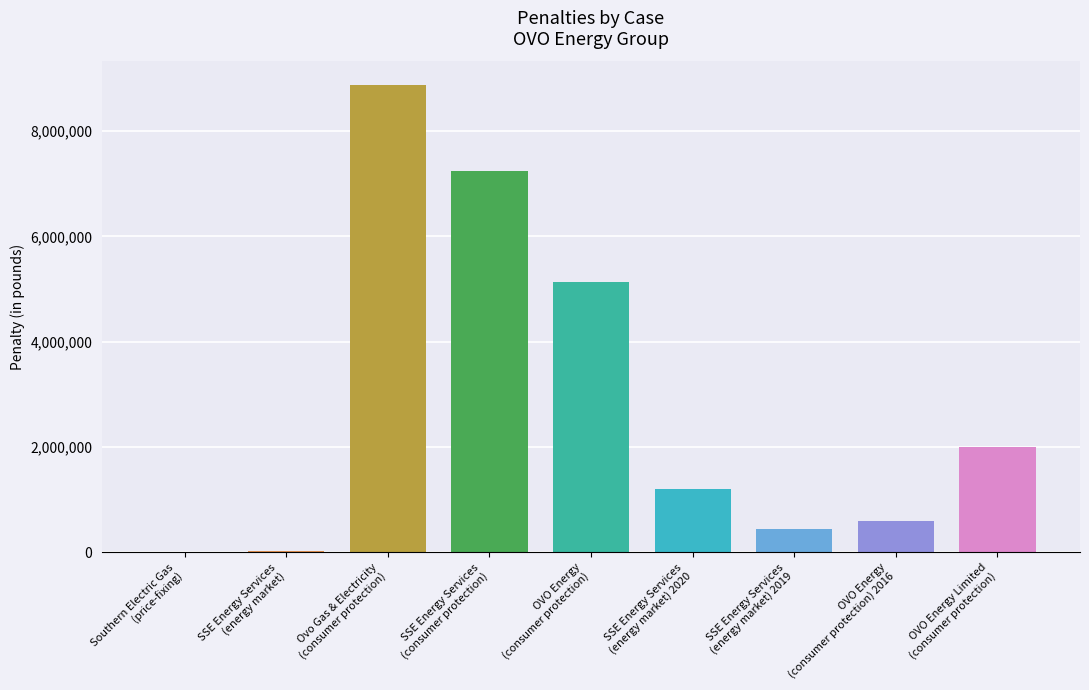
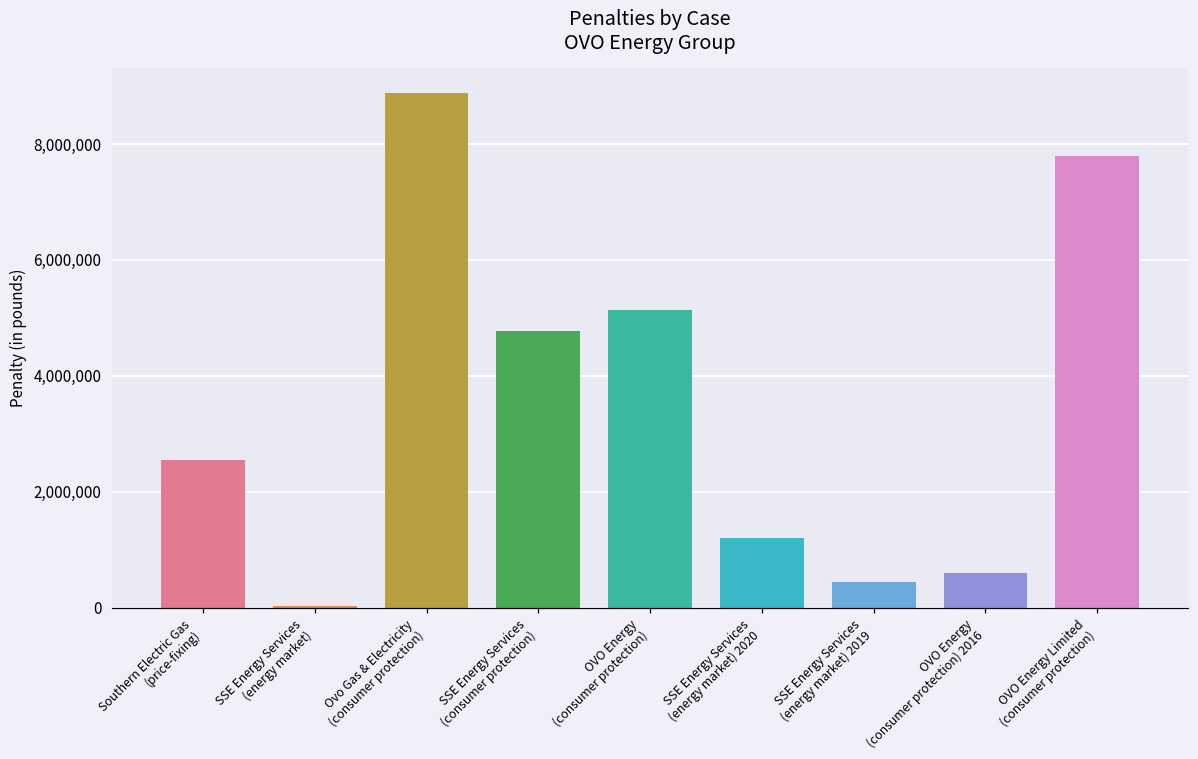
  {
-   "Southern Electric Gas (price-fixing)": "0",
+   "Southern Electric Gas (price-fixing)": "2,600,000",
    "Ovo Gas & Electricity (consumer protection)": "8,900,000",
-   "SSE Energy Services (consumer protection)": "7,200,000",
+   "SSE Energy Services (consumer protection)": "4,800,000",
    "OVO Energy (consumer protection)": "5,100,000",
    "SSE Energy Services (energy market) 2020": "1,200,000",
    "SSE Energy Services (energy market) 2019": "400,000",
    "OVO Energy (consumer protection) 2016": "600,000",
-   "OVO Energy Limited (consumer protection)": "2,000,000"
+   "OVO Energy Limited (consumer protection)": "7,800,000"
  }
